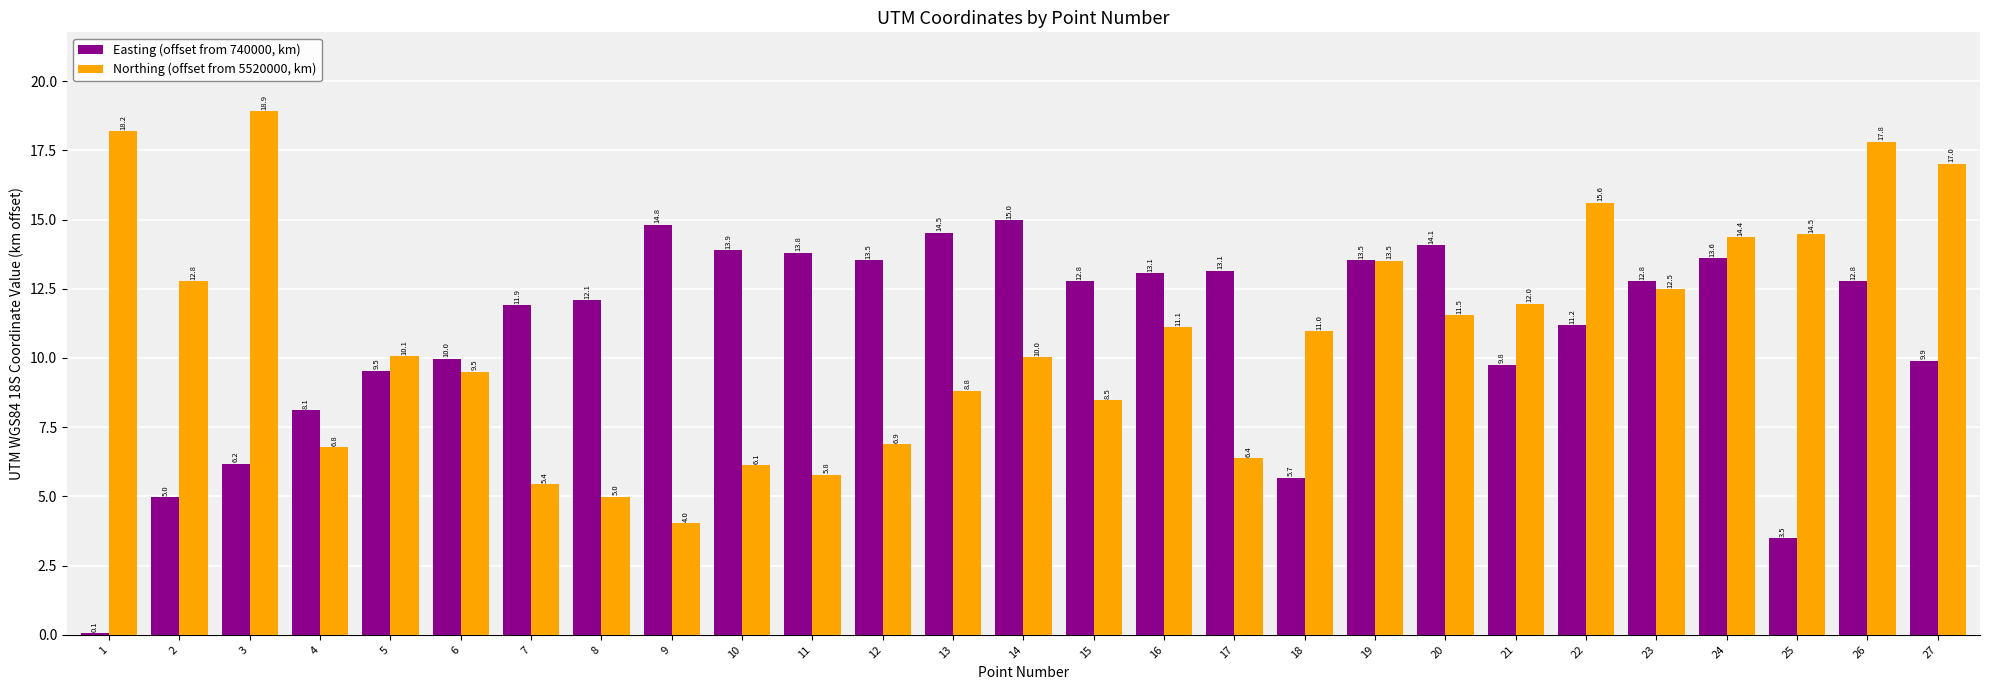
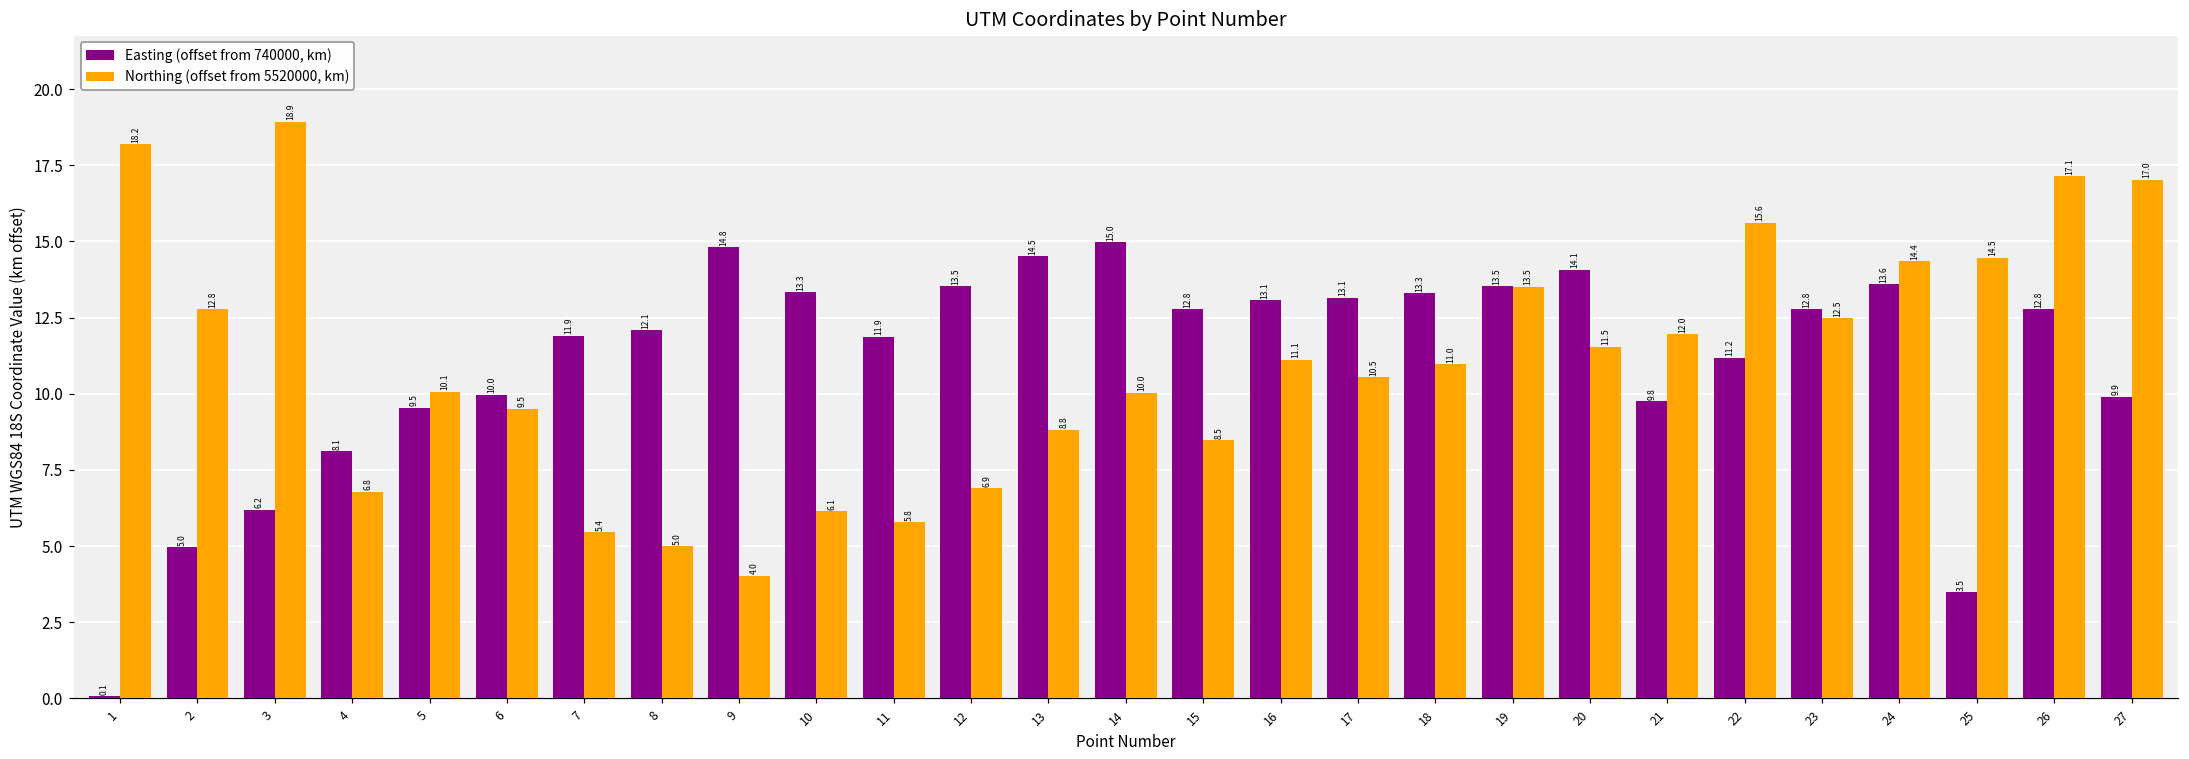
  {
    "Easting (offset from 740000, km)": {
      "1": 0.1,
      "2": 5.0,
      "3": 6.2,
      "4": 8.1,
      "5": 9.5,
      "6": 10.0,
      "7": 11.9,
      "8": 12.1,
      "9": 14.8,
-     "10": 13.9,
-     "11": 13.8,
+     "10": 13.3,
+     "11": 11.9,
      "12": 13.5,
      "13": 14.5,
      "14": 15.0,
      "15": 12.8,
      "16": 13.1,
      "17": 13.1,
-     "18": 5.7,
+     "18": 13.3,
      "19": 13.5,
      "20": 14.1,
      "21": 9.8,
      "22": 11.2,
      "23": 12.8,
      "24": 13.6,
      "25": 3.5,
      "26": 12.8,
      "27": 9.9
    },
    "Northing (offset from 5520000, km)": {
      "1": 18.2,
      "2": 12.8,
      "3": 18.9,
      "4": 6.8,
      "5": 10.1,
      "6": 9.5,
      "7": 5.4,
      "8": 5.0,
      "9": 4.0,
      "10": 6.1,
      "11": 5.8,
      "12": 6.9,
      "13": 8.8,
      "14": 10.0,
      "15": 8.5,
      "16": 11.1,
-     "17": 6.4,
+     "17": 10.5,
      "18": 11.0,
      "19": 13.5,
      "20": 11.5,
      "21": 12.0,
      "22": 15.6,
      "23": 12.5,
      "24": 14.4,
      "25": 14.5,
-     "26": 17.8,
+     "26": 17.1,
      "27": 17.0
    }
  }
